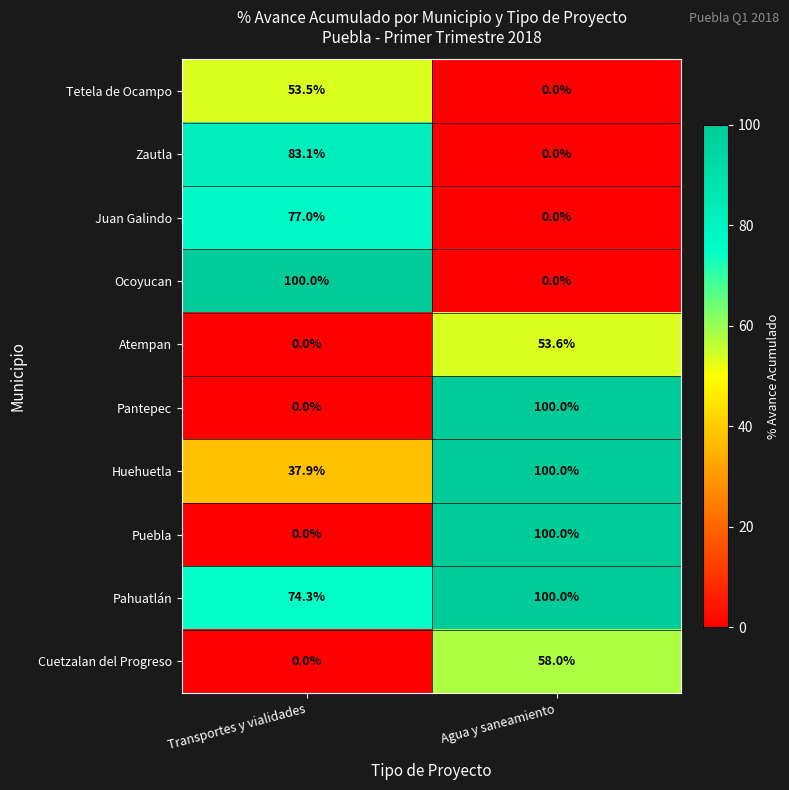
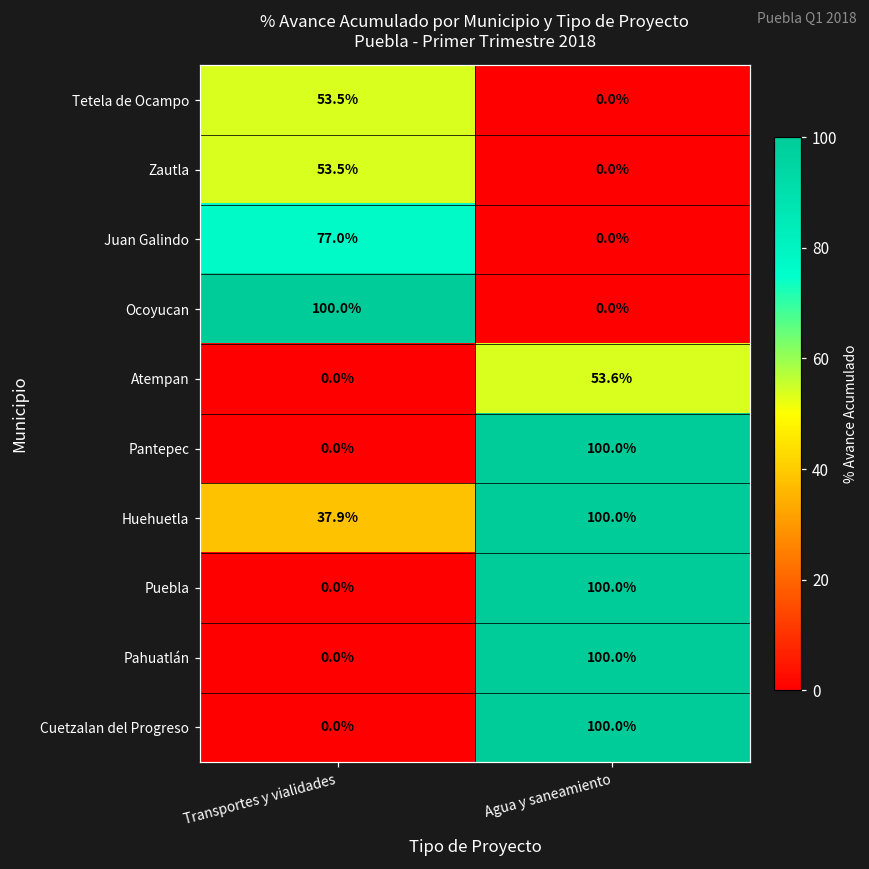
  {
    "Tetela de Ocampo": {
      "Transportes y vialidades": "53.5%",
      "Agua y saneamiento": "0.0%"
    },
    "Zautla": {
-     "Transportes y vialidades": "83.1%",
+     "Transportes y vialidades": "53.5%",
      "Agua y saneamiento": "0.0%"
    },
    "Juan Galindo": {
      "Transportes y vialidades": "77.0%",
      "Agua y saneamiento": "0.0%"
    },
    "Ocoyucan": {
      "Transportes y vialidades": "100.0%",
      "Agua y saneamiento": "0.0%"
    },
    "Atempan": {
      "Transportes y vialidades": "0.0%",
      "Agua y saneamiento": "53.6%"
    },
    "Pantepec": {
      "Transportes y vialidades": "0.0%",
      "Agua y saneamiento": "100.0%"
    },
    "Huehuetla": {
      "Transportes y vialidades": "37.9%",
      "Agua y saneamiento": "100.0%"
    },
    "Puebla": {
      "Transportes y vialidades": "0.0%",
      "Agua y saneamiento": "100.0%"
    },
    "Pahuatlán": {
-     "Transportes y vialidades": "74.3%",
+     "Transportes y vialidades": "0.0%",
      "Agua y saneamiento": "100.0%"
    },
    "Cuetzalan del Progreso": {
      "Transportes y vialidades": "0.0%",
-     "Agua y saneamiento": "58.0%"
+     "Agua y saneamiento": "100.0%"
    }
  }
